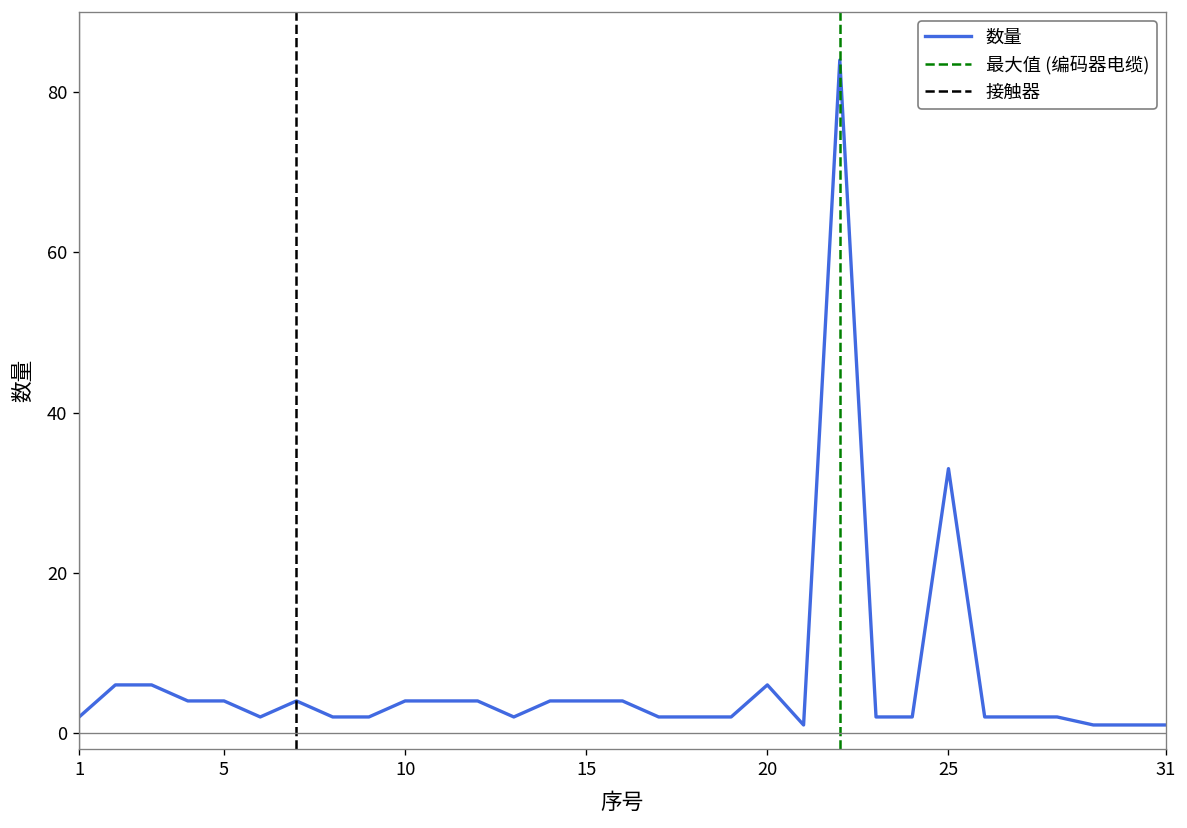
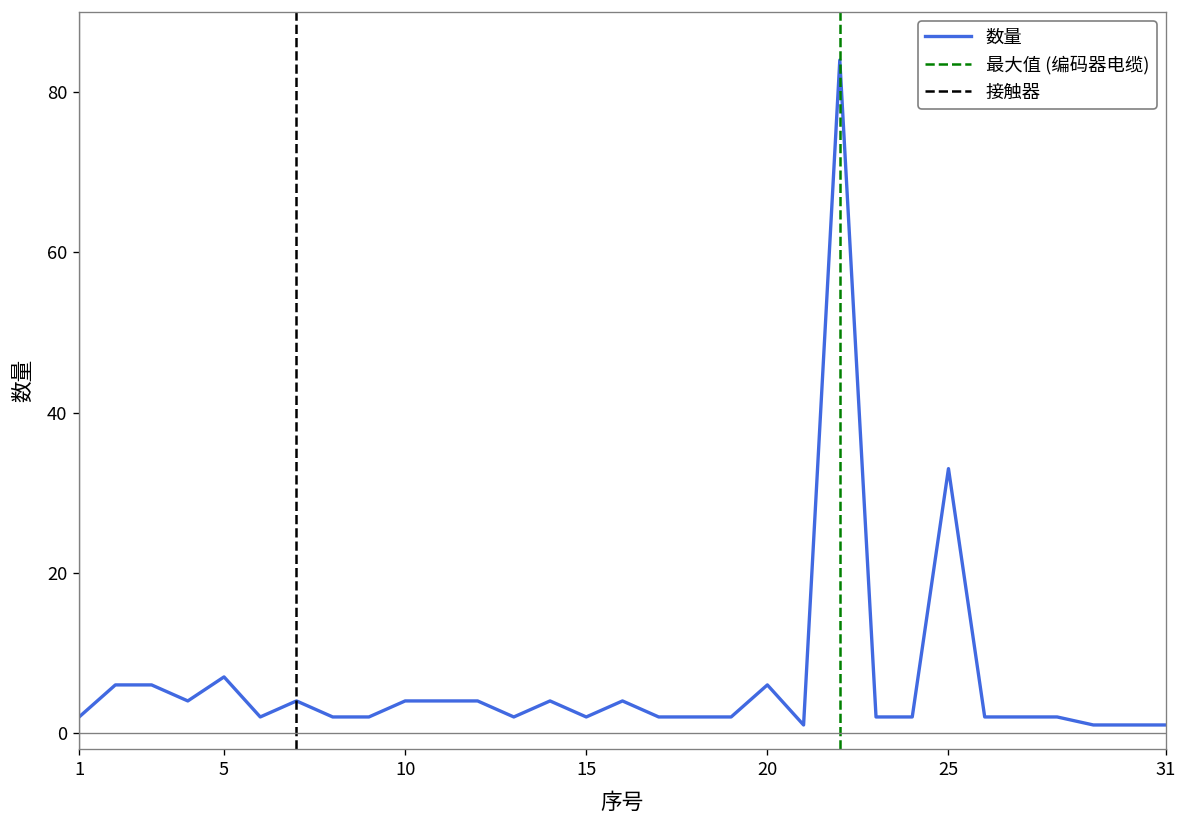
  {
    "1": 2,
-   "5": 4,
+   "5": 7,
    "10": 4,
-   "15": 4,
+   "15": 2,
    "20": 6,
    "25": 33,
    "31": 1
  }
